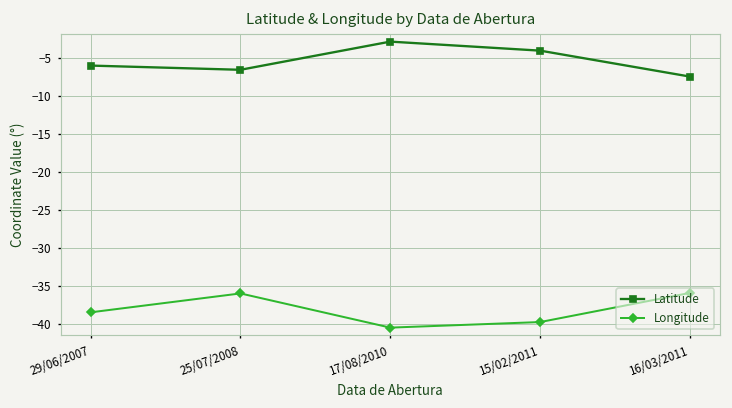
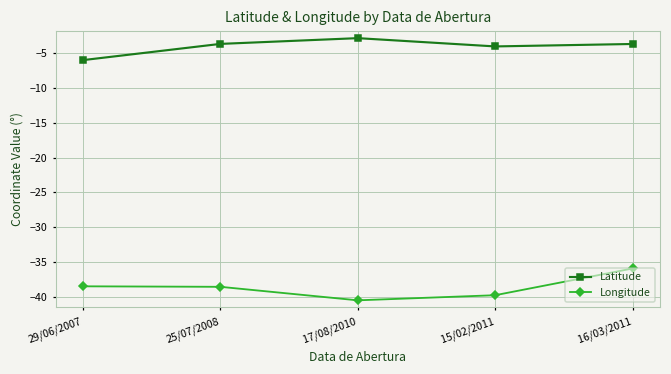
  {
    "Latitude": {
      "29/06/2007": -6,
-     "25/07/2008": -7,
+     "25/07/2008": -4,
      "17/08/2010": -3,
      "15/02/2011": -4,
-     "16/03/2011": -7
+     "16/03/2011": -4
    },
    "Longitude": {
      "29/06/2007": -38,
-     "25/07/2008": -36,
+     "25/07/2008": -39,
      "17/08/2010": -40,
      "15/02/2011": -40
    }
  }
